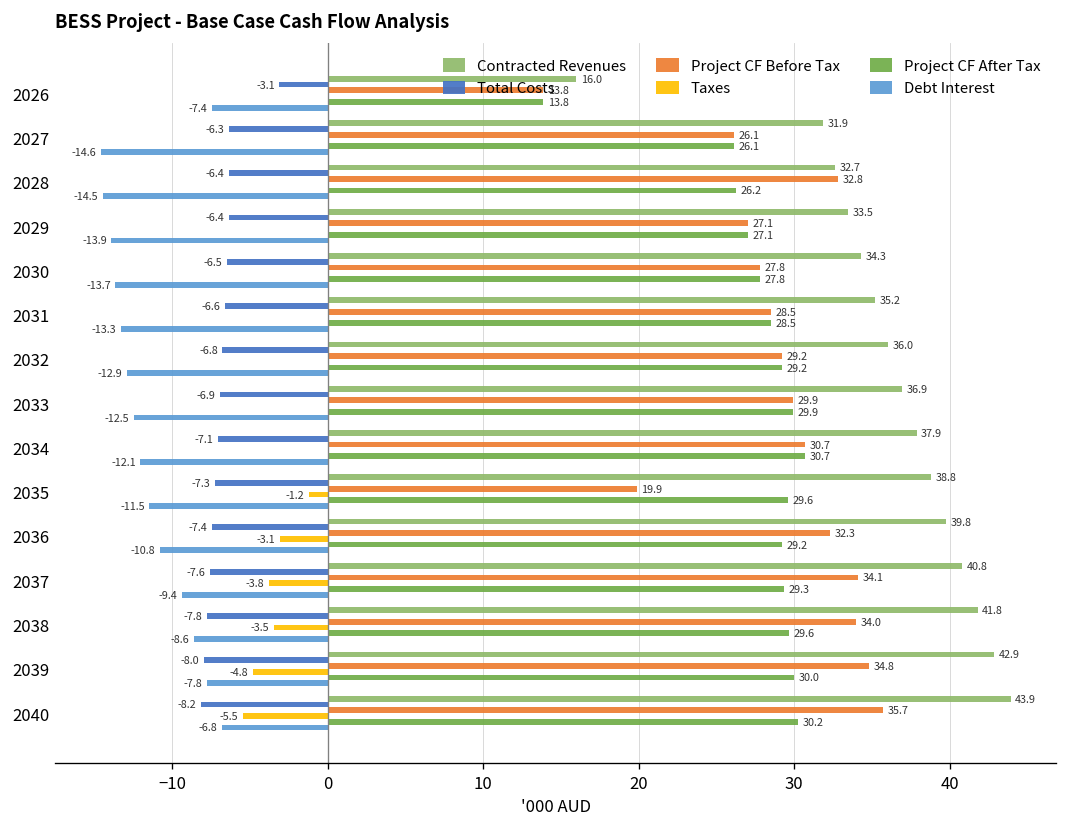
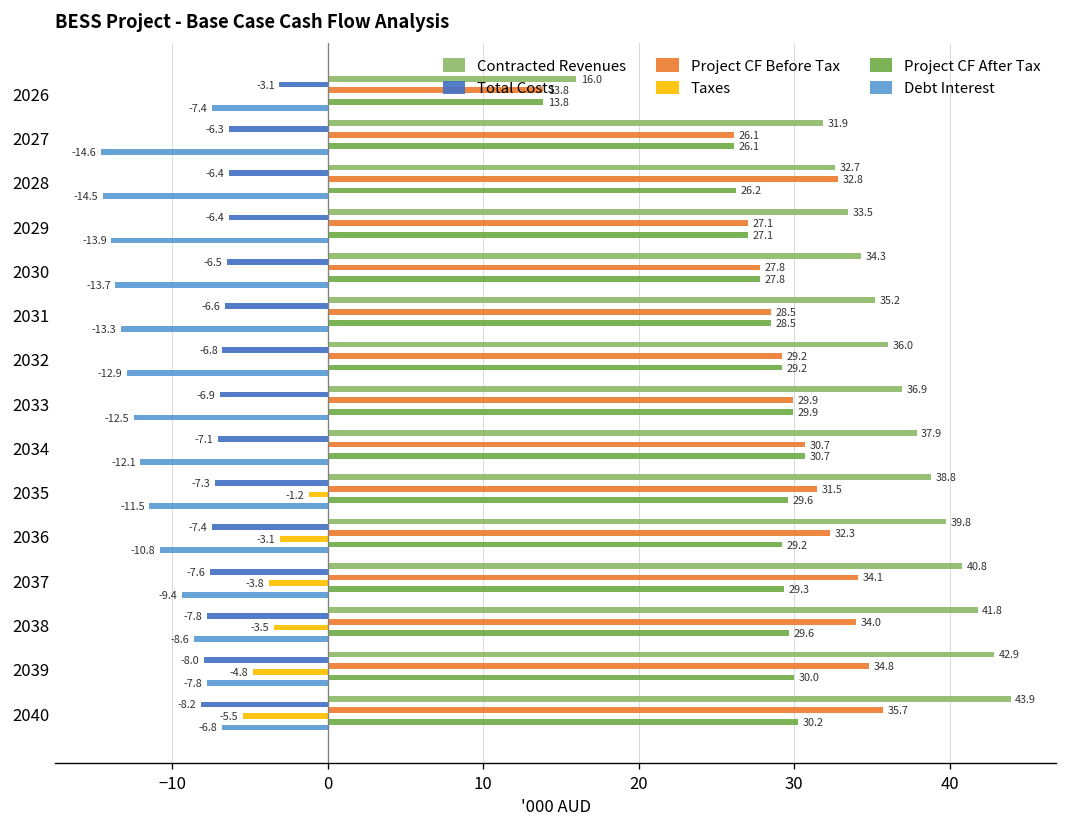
  {
    "Project CF Before Tax": {
      "2026": 13.8,
      "2027": 26.1,
      "2028": 32.8,
      "2029": 27.1,
      "2030": 27.8,
      "2031": 28.5,
      "2032": 29.2,
      "2033": 29.9,
      "2034": 30.7,
-     "2035": 19.9,
+     "2035": 31.5,
      "2036": 32.3,
      "2037": 34.1,
      "2038": 34.0,
      "2039": 34.8,
      "2040": 35.7
    },
    "Taxes": {
      "2035": -1.2,
      "2036": -3.1,
      "2037": -3.8,
      "2038": -3.5,
      "2039": -4.8,
      "2040": -5.5
    }
  }
